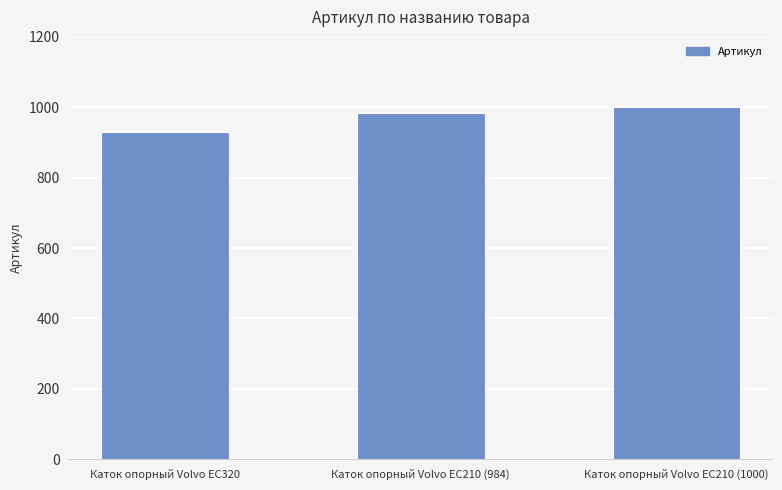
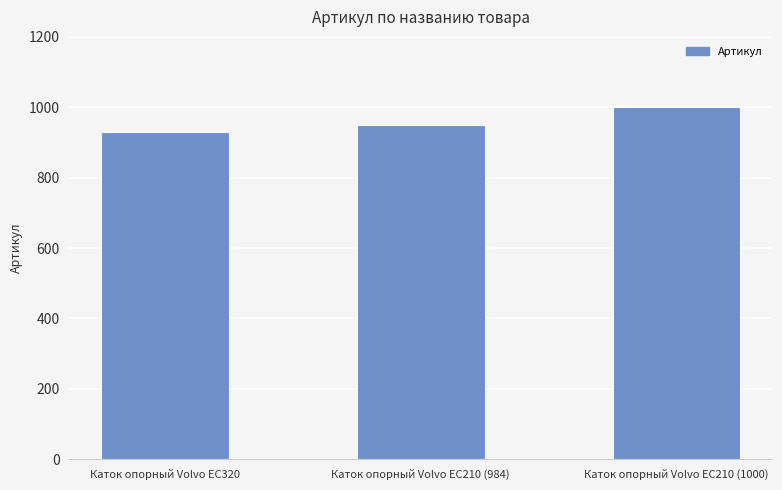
  {
    "Каток опорный Volvo EC320": 930,
-   "Каток опорный Volvo EC210 (984)": 980,
+   "Каток опорный Volvo EC210 (984)": 950,
    "Каток опорный Volvo EC210 (1000)": 1000
  }
